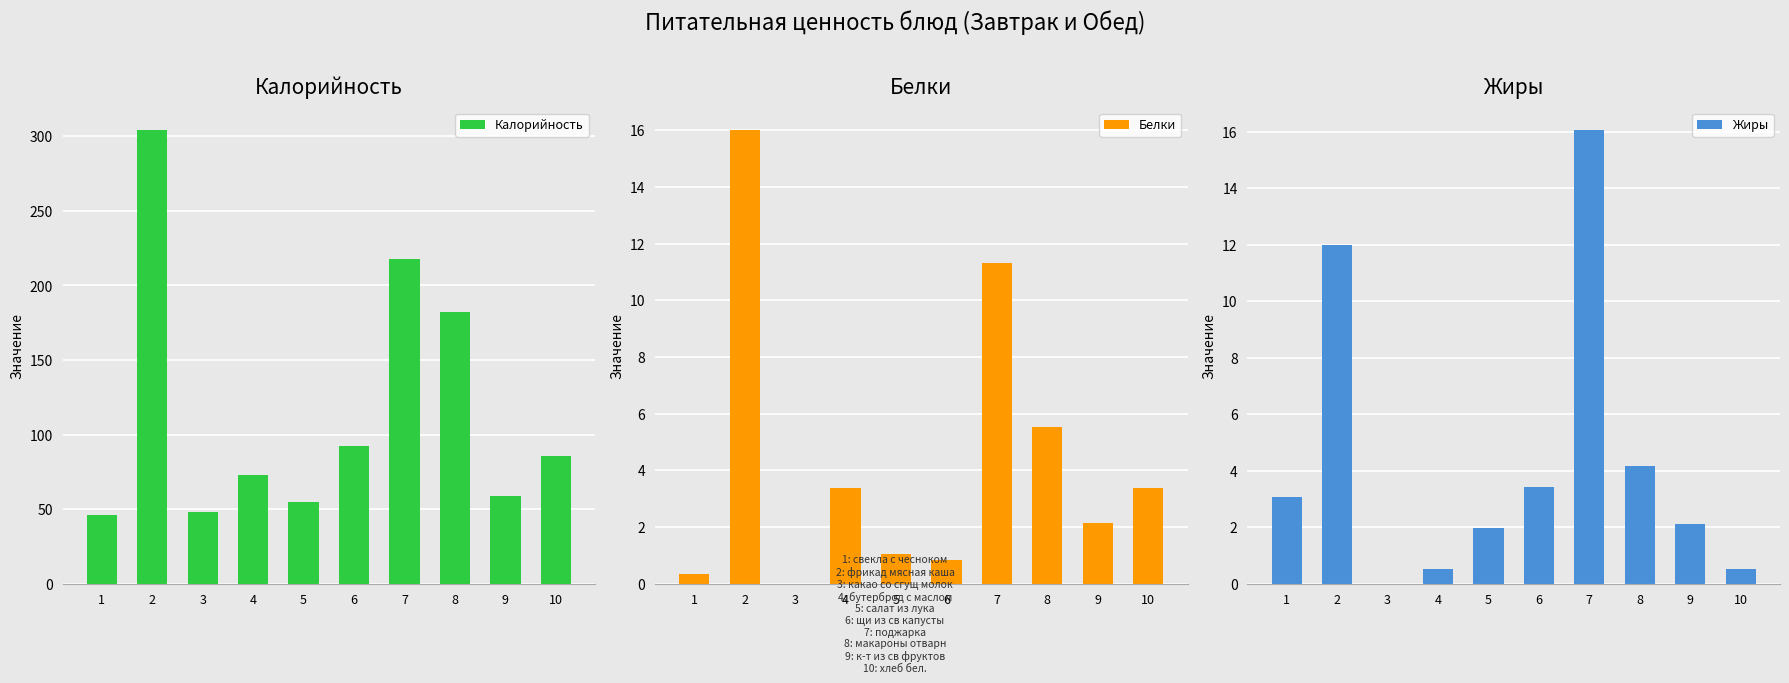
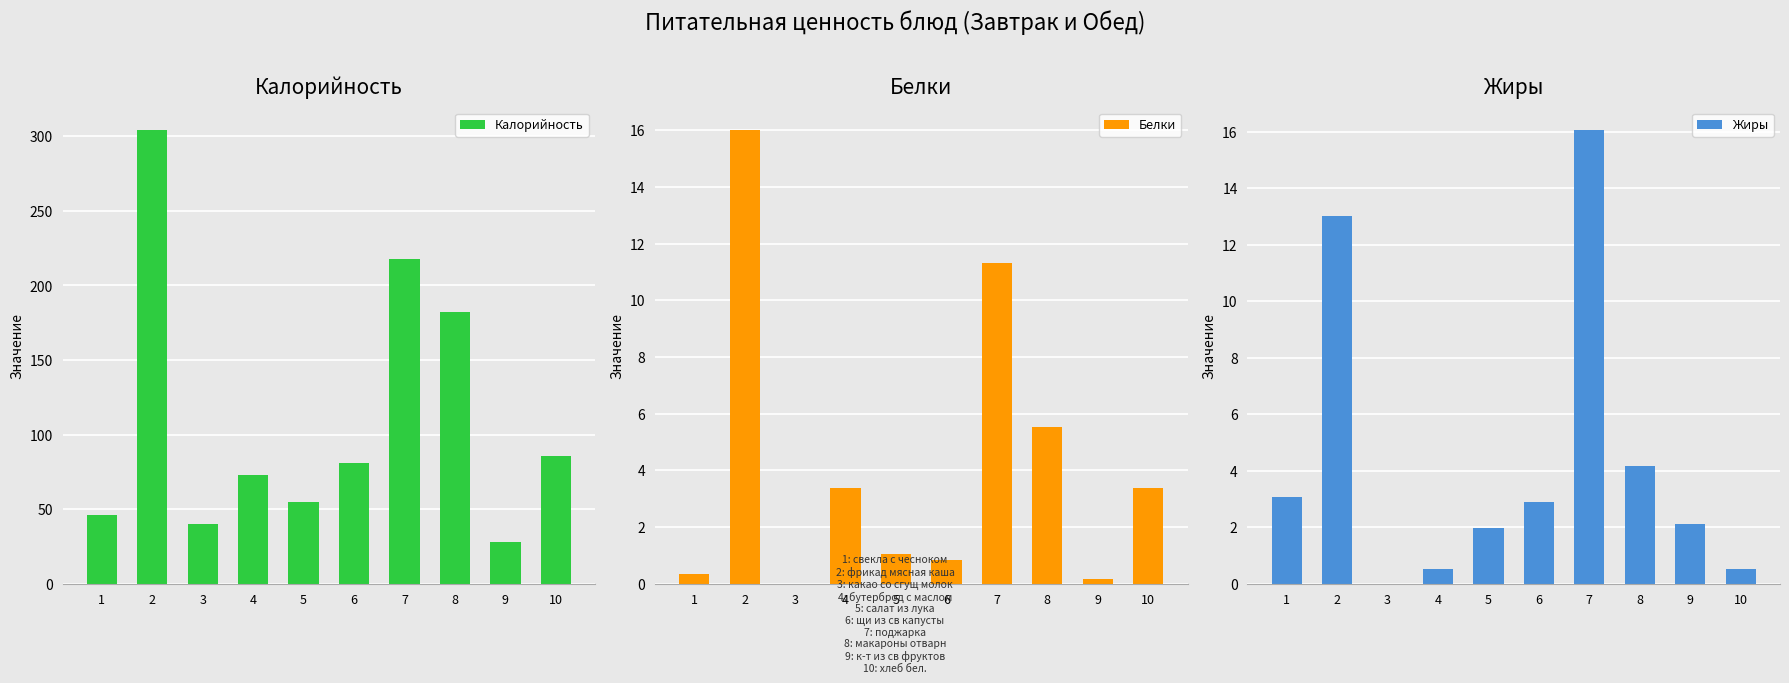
  {
    "Калорийность": {
      "1": 46,
      "2": 304,
-     "3": 48,
+     "3": 40,
      "4": 73,
      "5": 55,
-     "6": 92,
+     "6": 81,
      "7": 218,
      "8": 182,
-     "9": 59,
+     "9": 28,
      "10": 86
    },
    "Белки": {
      "1": 0.4,
      "2": 16.0,
      "3": 0.0,
      "4": 3.4,
      "5": 1.1,
      "6": 0.8,
      "7": 11.3,
      "8": 5.5,
-     "9": 2.1,
+     "9": 0.2,
      "10": 3.4
    },
    "Жиры": {
      "1": 3.1,
-     "2": 12,
+     "2": 13,
      "3": 0.0,
      "4": 0.5,
      "5": 2.0,
-     "6": 3.4,
+     "6": 2.9,
      "7": 16.1,
      "8": 4.2,
      "9": 2.1,
      "10": 0.5
    }
  }
